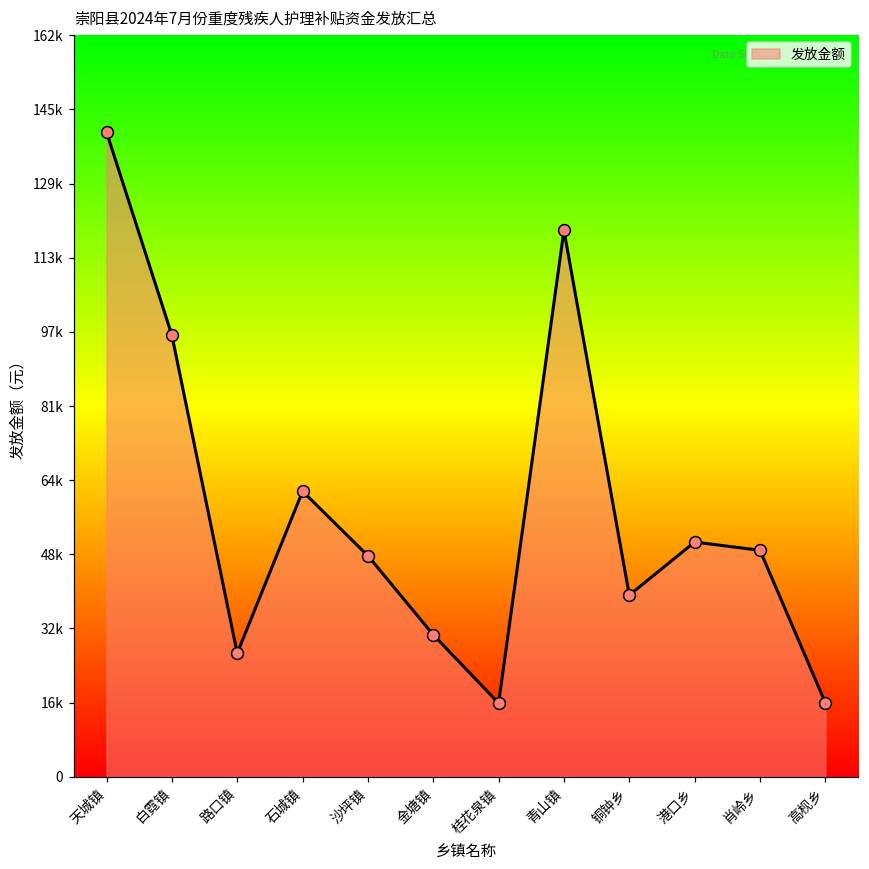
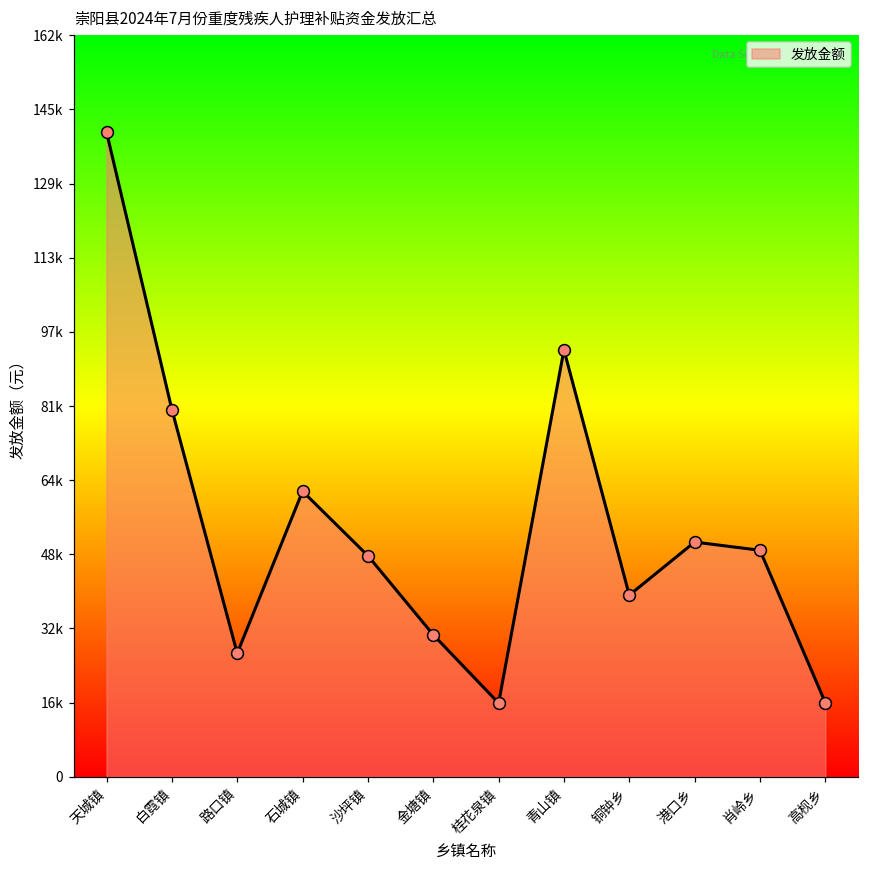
  {
    "天城镇": 141000,
-   "白霓镇": 97000,
+   "白霓镇": 80000,
    "路口镇": 27000,
    "石城镇": 62000,
    "沙坪镇": 48000,
    "金塘镇": 31000,
    "桂花泉镇": 16000,
-   "青山镇": 119000,
+   "青山镇": 93000,
    "铜钟乡": 40000,
    "港口乡": 51000,
    "肖岭乡": 50000,
    "高枧乡": 16000
  }
